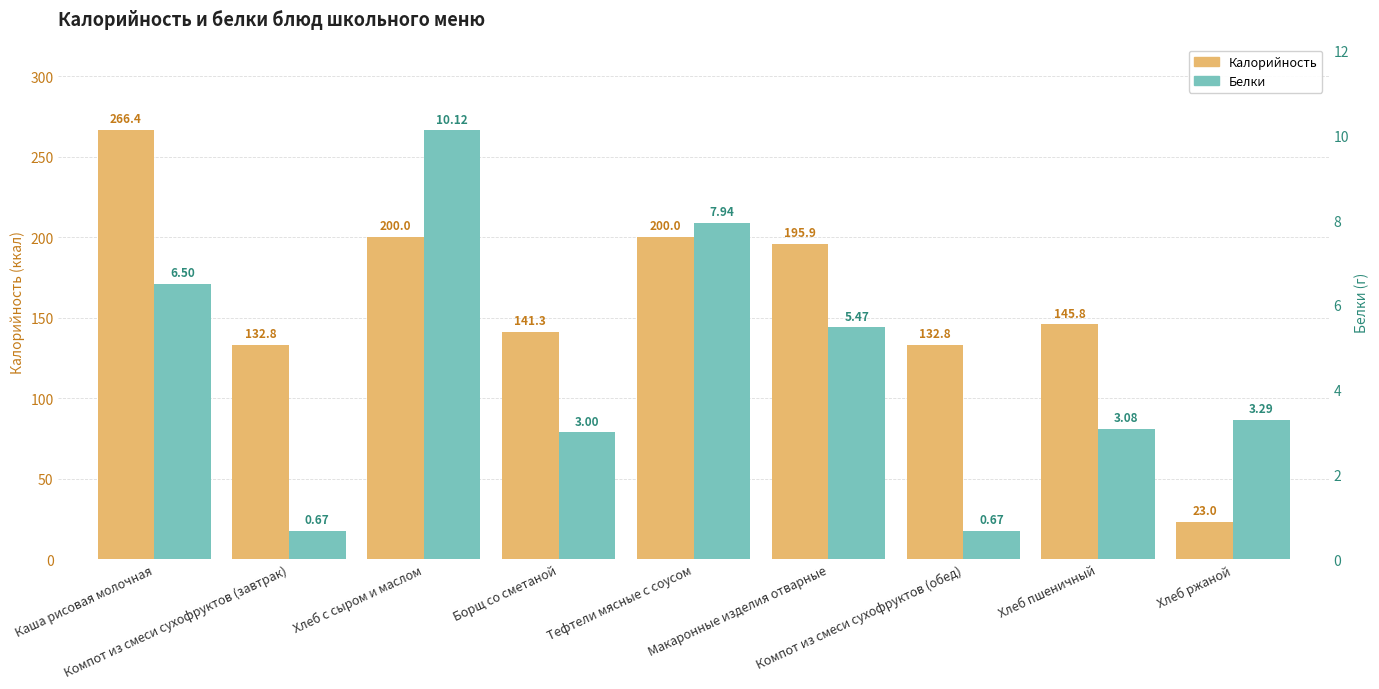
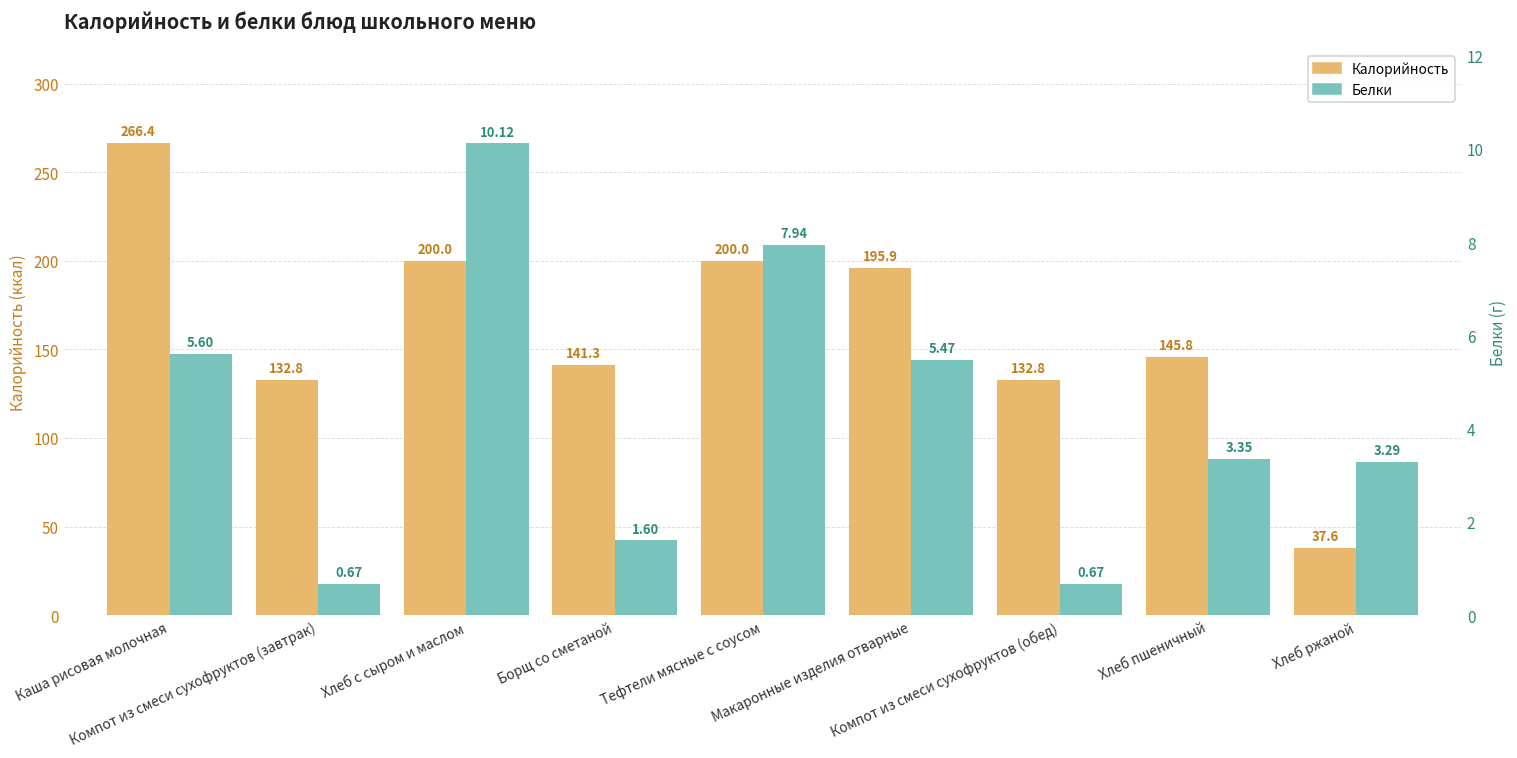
  {
    "Калорийность": {
      "Каша рисовая молочная": 266.4,
      "Компот из смеси сухофруктов (завтрак)": 132.8,
      "Хлеб с сыром и маслом": 200.0,
      "Борщ со сметаной": 141.3,
      "Тефтели мясные с соусом": 200.0,
      "Макаронные изделия отварные": 195.9,
      "Компот из смеси сухофруктов (обед)": 132.8,
      "Хлеб пшеничный": 145.8,
-     "Хлеб ржаной": 23.0
+     "Хлеб ржаной": 37.6
    },
    "Белки": {
-     "Каша рисовая молочная": 6.50,
+     "Каша рисовая молочная": 5.60,
      "Компот из смеси сухофруктов (завтрак)": 0.67,
      "Хлеб с сыром и маслом": 10.12,
-     "Борщ со сметаной": 3.00,
+     "Борщ со сметаной": 1.60,
      "Тефтели мясные с соусом": 7.94,
      "Макаронные изделия отварные": 5.47,
      "Компот из смеси сухофруктов (обед)": 0.67,
-     "Хлеб пшеничный": 3.08,
+     "Хлеб пшеничный": 3.35,
      "Хлеб ржаной": 3.29
    }
  }
